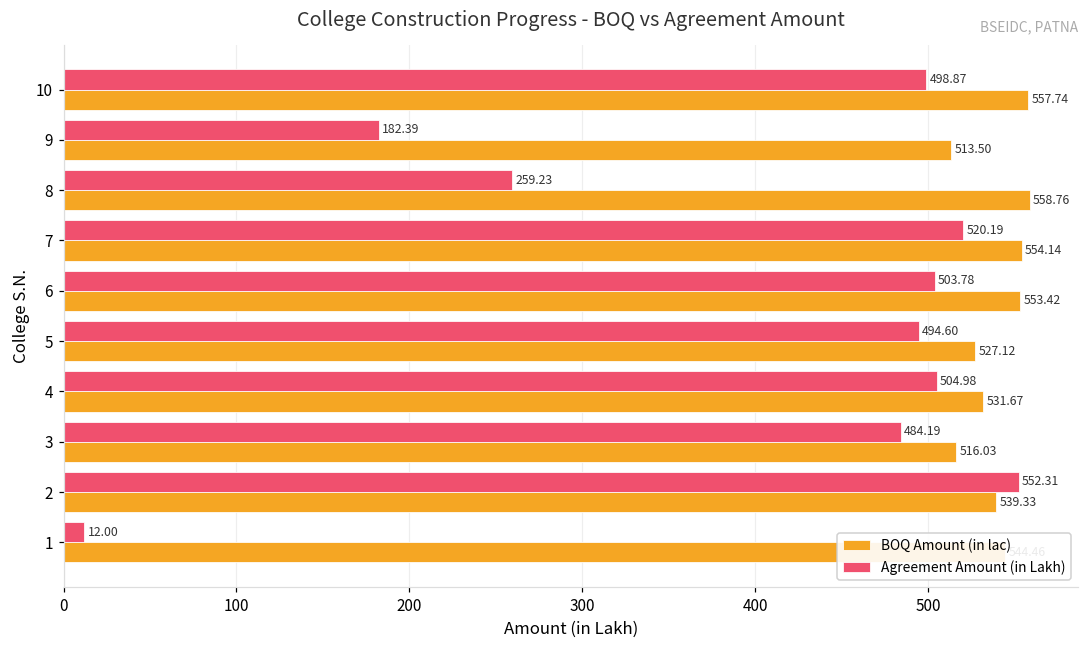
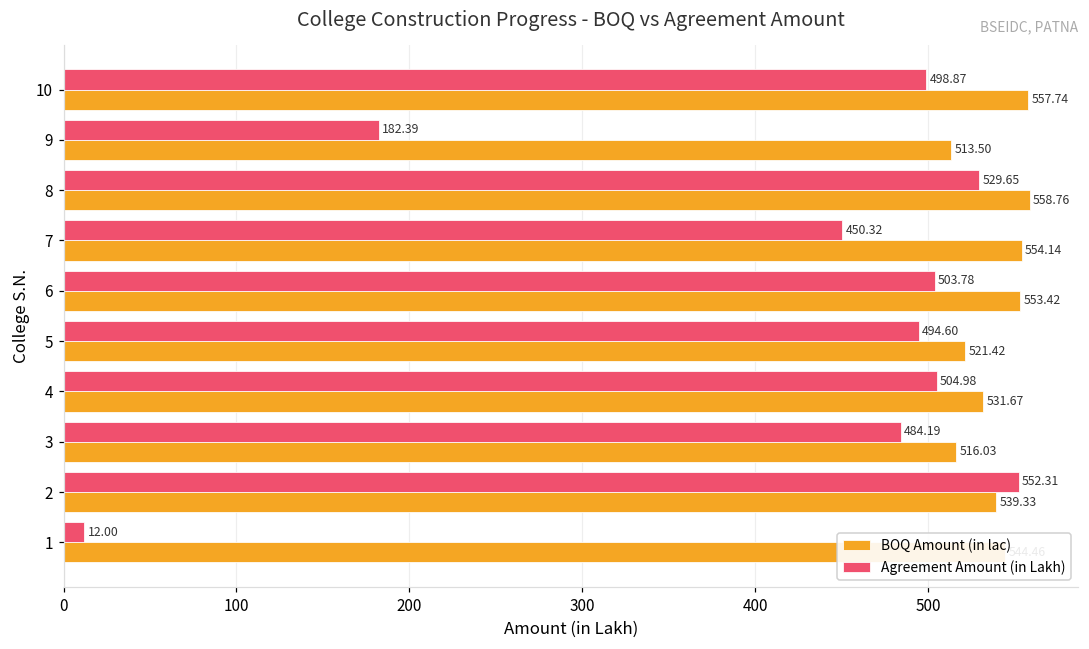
  {
    "BOQ Amount (in lac)": {
      "10": 557.74,
      "9": 513.50,
      "8": 558.76,
      "7": 554.14,
      "6": 553.42,
-     "5": 527.12,
+     "5": 521.42,
      "4": 531.67,
      "3": 516.03,
      "2": 539.33
    },
    "Agreement Amount (in Lakh)": {
      "10": 498.87,
      "9": 182.39,
-     "8": 259.23,
-     "7": 520.19,
+     "8": 529.65,
+     "7": 450.32,
      "6": 503.78,
      "5": 494.60,
      "4": 504.98,
      "3": 484.19,
      "2": 552.31,
      "1": 12.00
    }
  }
